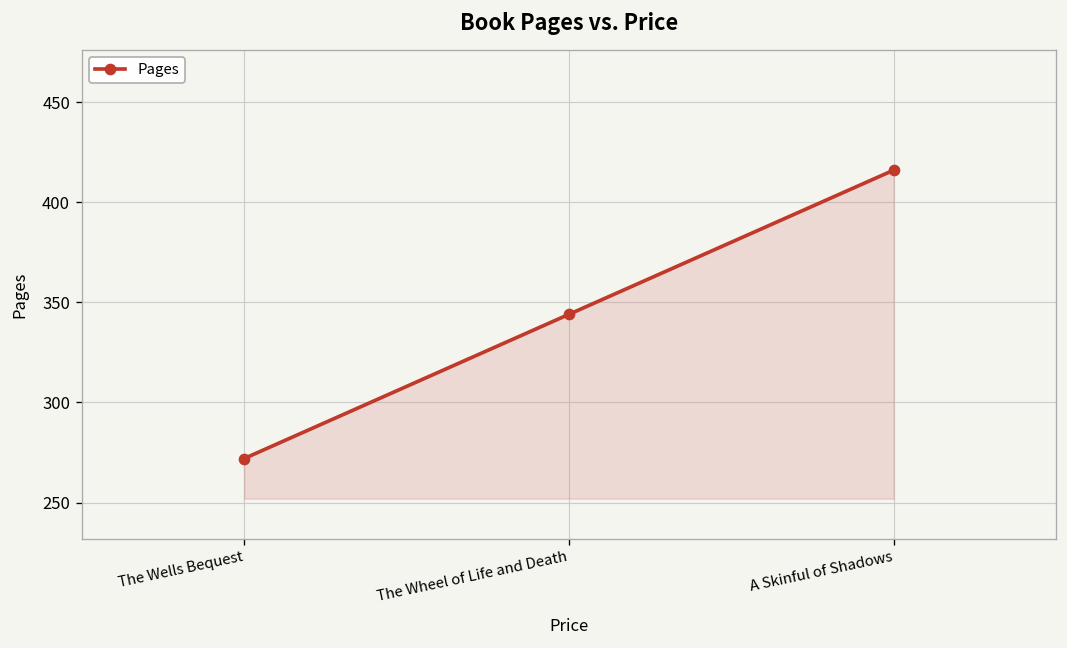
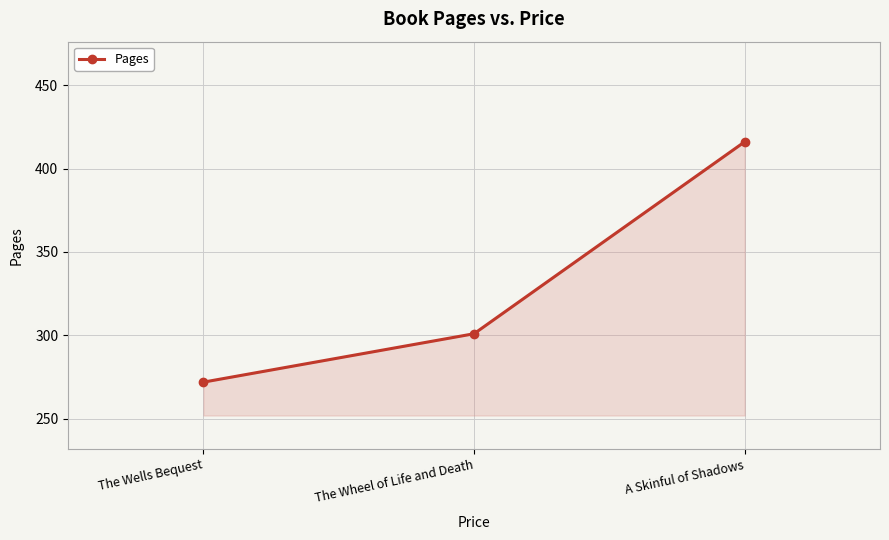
  {
    "The Wells Bequest": 272,
-   "The Wheel of Life and Death": 344,
+   "The Wheel of Life and Death": 301,
    "A Skinful of Shadows": 416
  }
